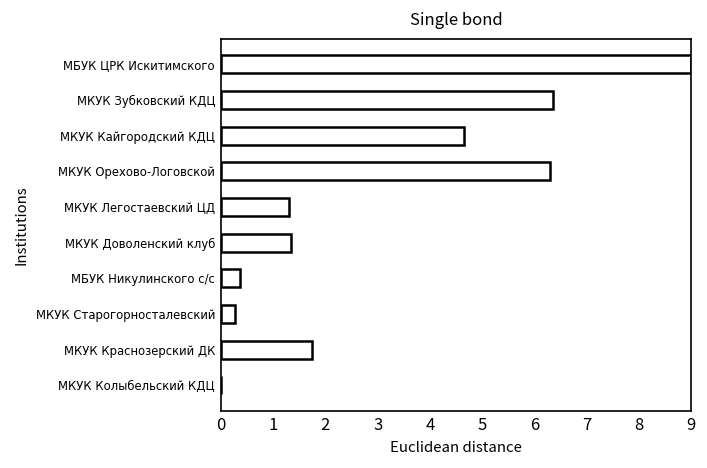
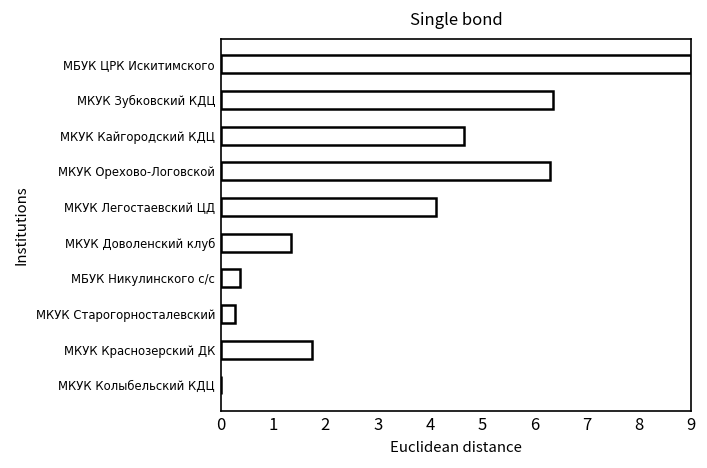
  {
    "МБУК ЦРК Искитимского": 9.0,
    "МКУК Зубковский КДЦ": 6.4,
    "МКУК Кайгородский КДЦ": 4.6,
    "МКУК Орехово-Логовской": 6.3,
-   "МКУК Легостаевский ЦД": 1.3,
+   "МКУК Легостаевский ЦД": 4.1,
    "МКУК Доволенский клуб": 1.3,
    "МБУК Никулинского с/с": 0.4,
    "МКУК Старогорносталевский": 0.3,
    "МКУК Краснозерский ДК": 1.7,
    "МКУК Колыбельский КДЦ": 0.0
  }
